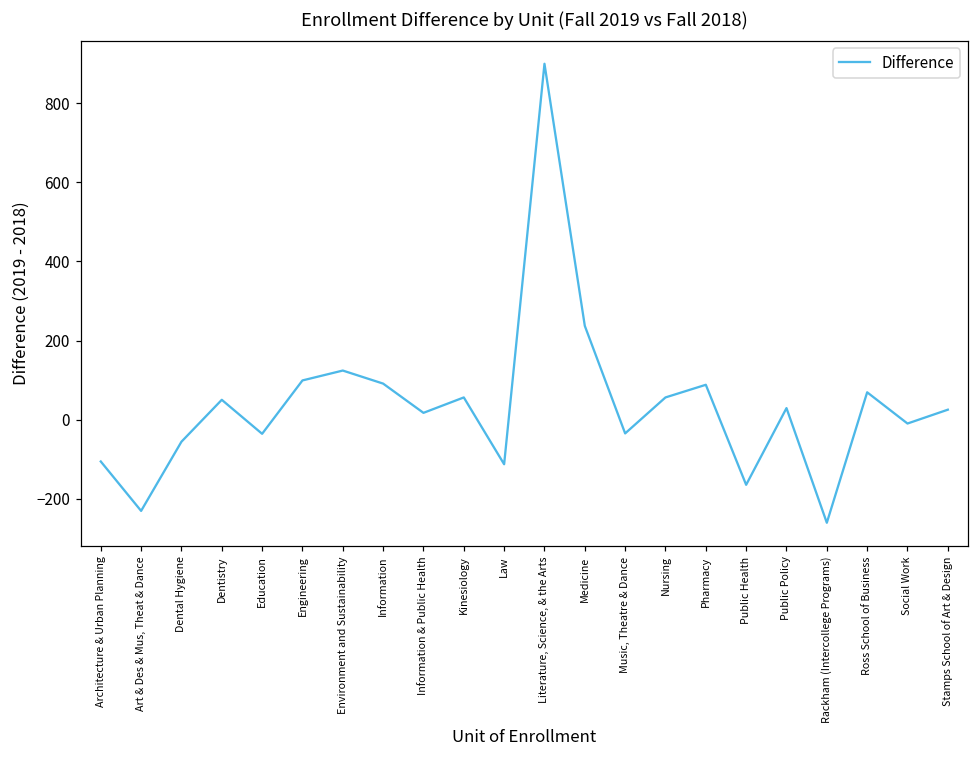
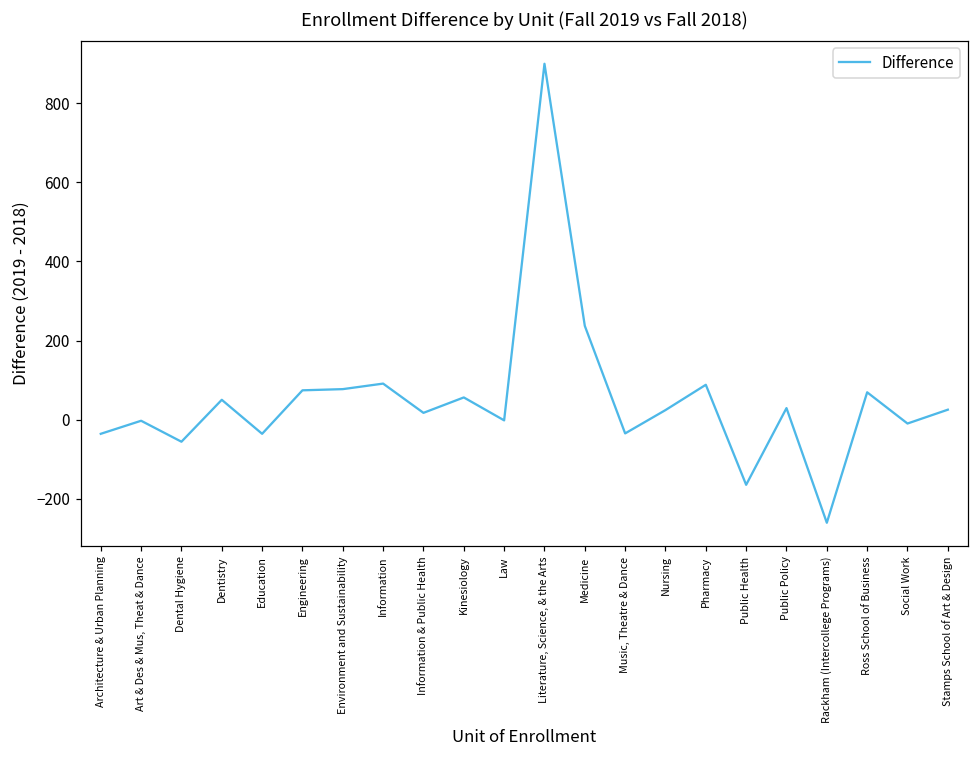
  {
-   "Architecture & Urban Planning": -110,
-   "Art & Des & Mus, Theat & Dance": -230,
+   "Architecture & Urban Planning": -40,
+   "Art & Des & Mus, Theat & Dance": 0,
    "Dental Hygiene": -60,
    "Dentistry": 50,
    "Education": -40,
-   "Engineering": 100,
-   "Environment and Sustainability": 120,
+   "Engineering": 70,
+   "Environment and Sustainability": 80,
    "Information": 90,
    "Information & Public Health": 20,
    "Kinesiology": 60,
-   "Law": -110,
+   "Law": 0,
    "Literature, Science, & the Arts": 900,
    "Medicine": 240,
    "Music, Theatre & Dance": -40,
-   "Nursing": 60,
+   "Nursing": 20,
    "Pharmacy": 90,
    "Public Health": -170,
    "Public Policy": 30,
    "Rackham (Intercollege Programs)": -260,
    "Ross School of Business": 70,
    "Social Work": -10,
    "Stamps School of Art & Design": 30
  }
